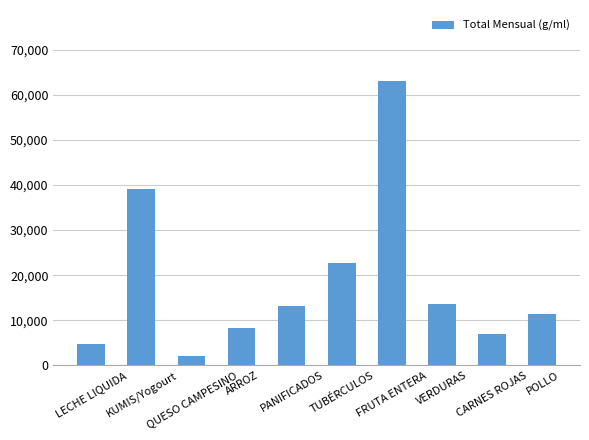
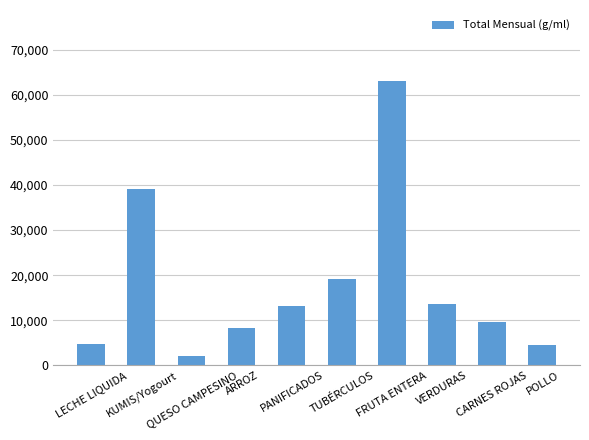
  {
    "LECHE LIQUIDA": "5,000",
    "KUMIS/Yogourt": "39,000",
    "QUESO CAMPESINO": "2,000",
    "ARROZ": "8,000",
    "PANIFICADOS": "13,000",
-   "TUBÉRCULOS": "23,000",
+   "TUBÉRCULOS": "19,000",
    "FRUTA ENTERA": "63,000",
    "VERDURAS": "14,000",
-   "CARNES ROJAS": "7,000",
-   "POLLO": "11,000"
+   "CARNES ROJAS": "10,000",
+   "POLLO": "4,000"
  }
